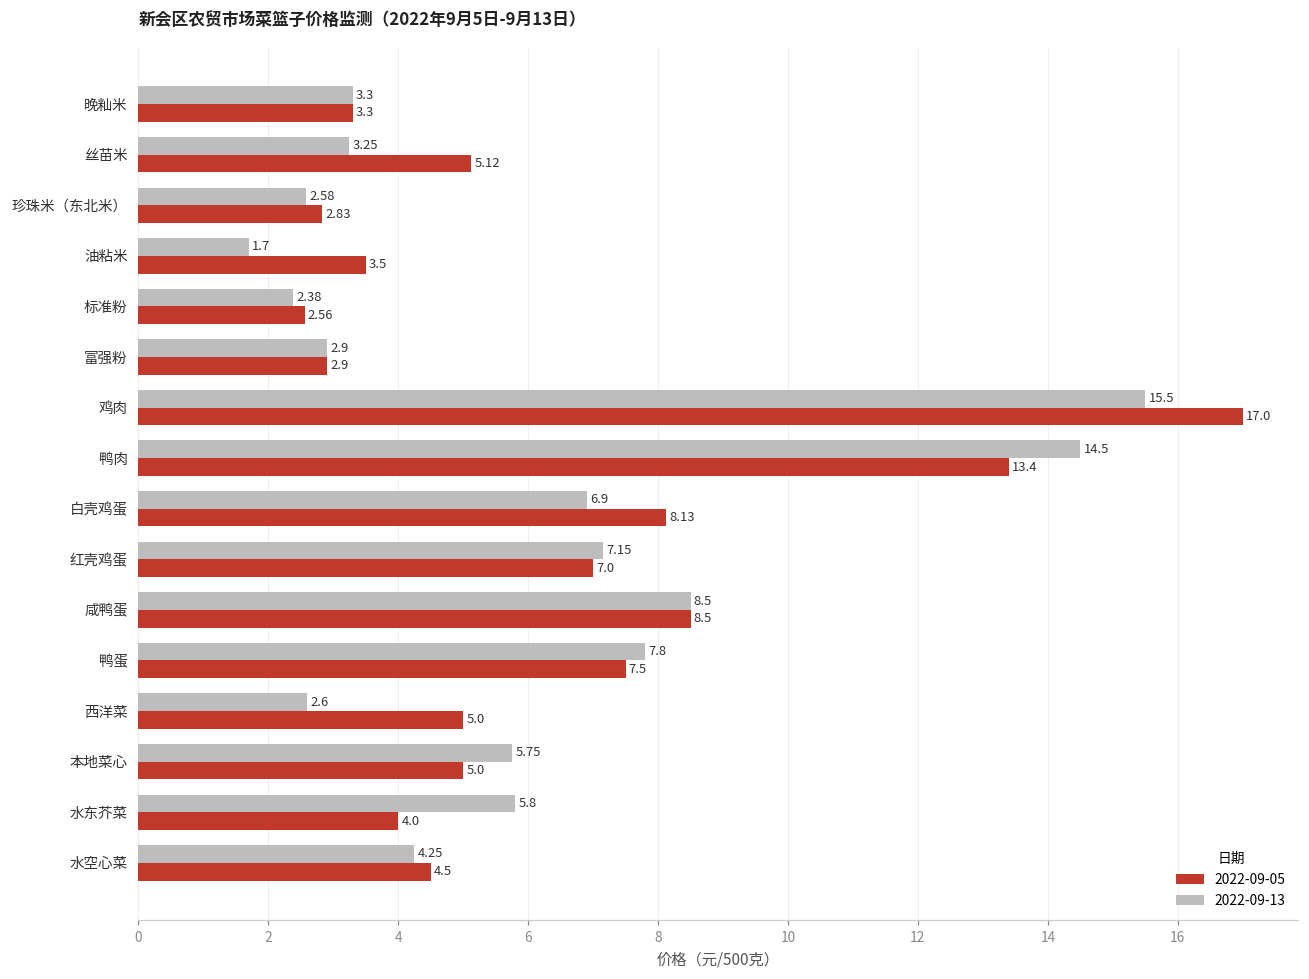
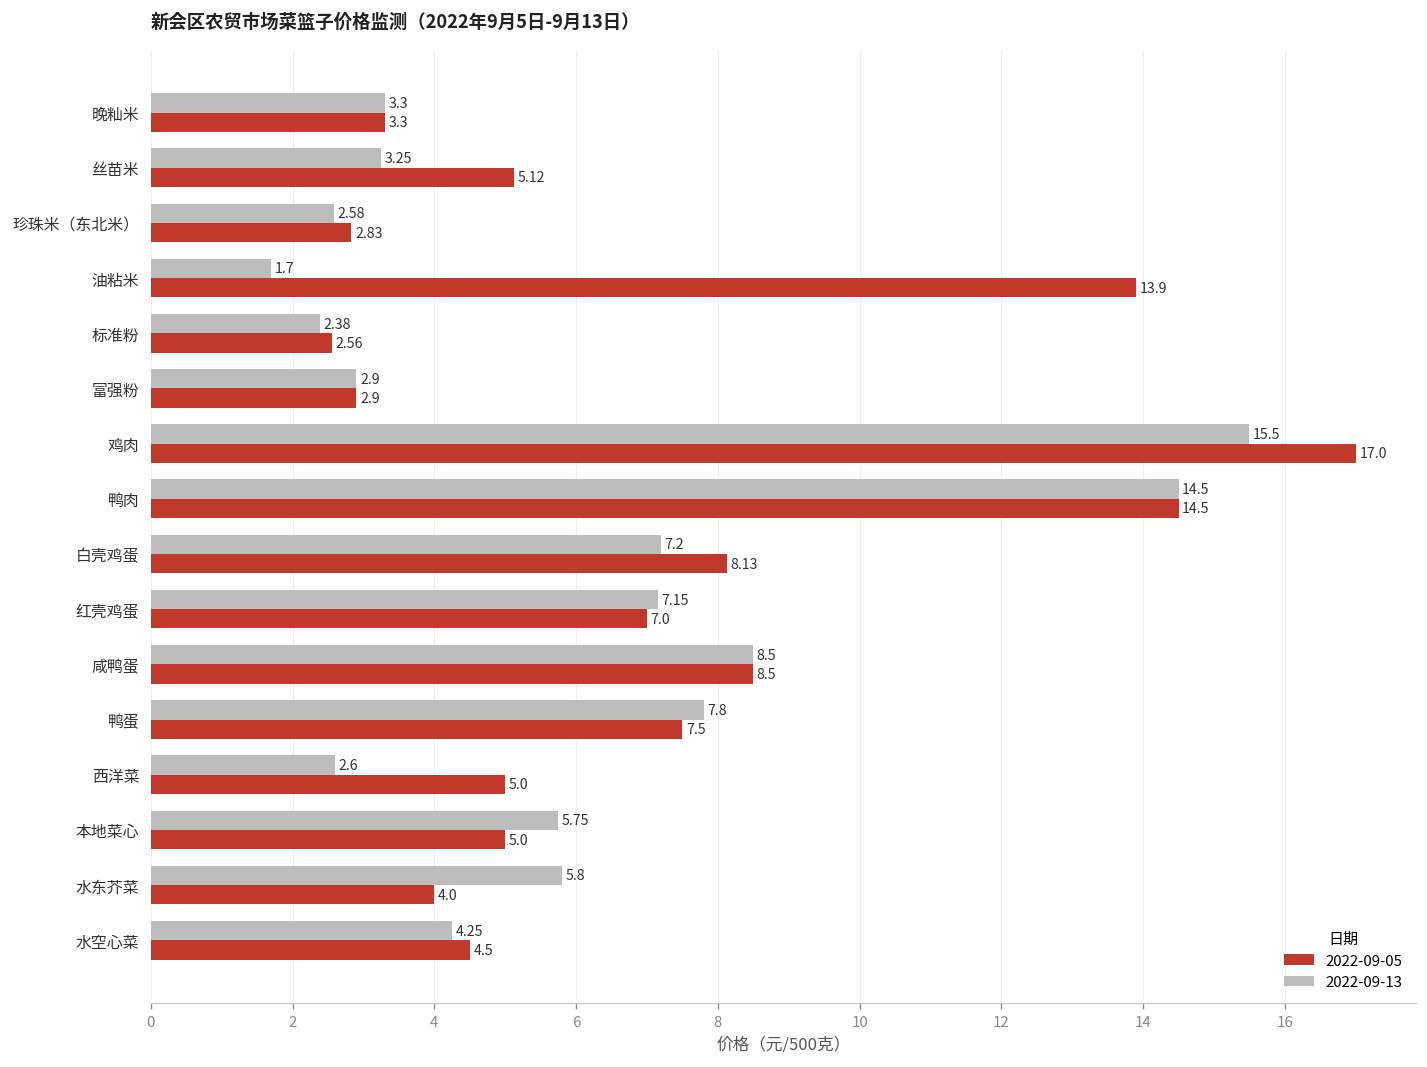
  {
    "2022-09-05": {
      "晚籼米": 3.3,
      "丝苗米": 5.12,
      "珍珠米（东北米）": 2.83,
-     "油粘米": 3.5,
+     "油粘米": 13.9,
      "标准粉": 2.56,
      "富强粉": 2.9,
      "鸡肉": 17.0,
-     "鸭肉": 13.4,
+     "鸭肉": 14.5,
      "白壳鸡蛋": 8.13,
      "红壳鸡蛋": 7.0,
      "咸鸭蛋": 8.5,
      "鸭蛋": 7.5,
      "西洋菜": 5.0,
      "本地菜心": 5.0,
      "水东芥菜": 4.0,
      "水空心菜": 4.5
    },
    "2022-09-13": {
      "晚籼米": 3.3,
      "丝苗米": 3.25,
      "珍珠米（东北米）": 2.58,
      "油粘米": 1.7,
      "标准粉": 2.38,
      "富强粉": 2.9,
      "鸡肉": 15.5,
      "鸭肉": 14.5,
-     "白壳鸡蛋": 6.9,
+     "白壳鸡蛋": 7.2,
      "红壳鸡蛋": 7.15,
      "咸鸭蛋": 8.5,
      "鸭蛋": 7.8,
      "西洋菜": 2.6,
      "本地菜心": 5.75,
      "水东芥菜": 5.8,
      "水空心菜": 4.25
    }
  }
